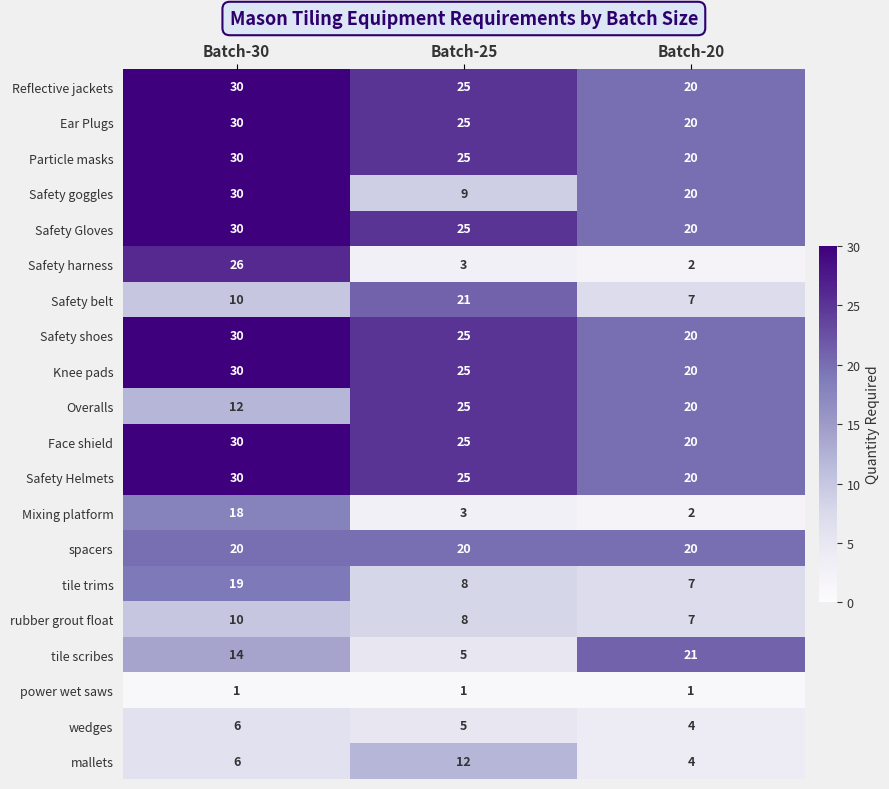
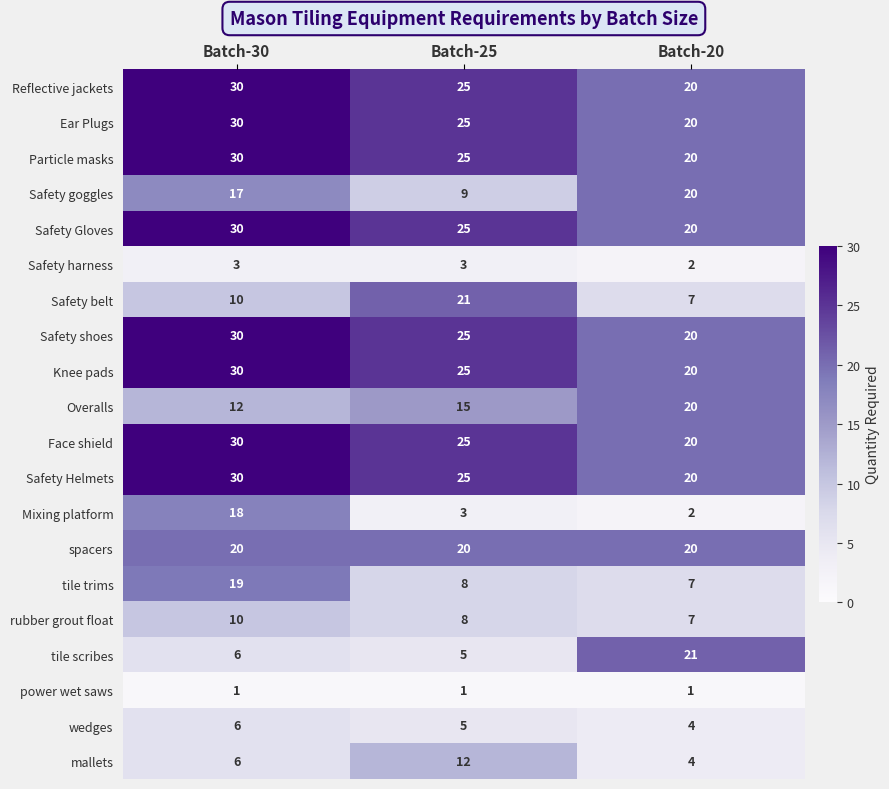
  {
    "Reflective jackets": {
      "Batch-30": 30,
      "Batch-25": 25,
      "Batch-20": 20
    },
    "Ear Plugs": {
      "Batch-30": 30,
      "Batch-25": 25,
      "Batch-20": 20
    },
    "Particle masks": {
      "Batch-30": 30,
      "Batch-25": 25,
      "Batch-20": 20
    },
    "Safety goggles": {
-     "Batch-30": 30,
+     "Batch-30": 17,
      "Batch-25": 9,
      "Batch-20": 20
    },
    "Safety Gloves": {
      "Batch-30": 30,
      "Batch-25": 25,
      "Batch-20": 20
    },
    "Safety harness": {
-     "Batch-30": 26,
+     "Batch-30": 3,
      "Batch-25": 3,
      "Batch-20": 2
    },
    "Safety belt": {
      "Batch-30": 10,
      "Batch-25": 21,
      "Batch-20": 7
    },
    "Safety shoes": {
      "Batch-30": 30,
      "Batch-25": 25,
      "Batch-20": 20
    },
    "Knee pads": {
      "Batch-30": 30,
      "Batch-25": 25,
      "Batch-20": 20
    },
    "Overalls": {
      "Batch-30": 12,
-     "Batch-25": 25,
+     "Batch-25": 15,
      "Batch-20": 20
    },
    "Face shield": {
      "Batch-30": 30,
      "Batch-25": 25,
      "Batch-20": 20
    },
    "Safety Helmets": {
      "Batch-30": 30,
      "Batch-25": 25,
      "Batch-20": 20
    },
    "Mixing platform": {
      "Batch-30": 18,
      "Batch-25": 3,
      "Batch-20": 2
    },
    "spacers": {
      "Batch-30": 20,
      "Batch-25": 20,
      "Batch-20": 20
    },
    "tile trims": {
      "Batch-30": 19,
      "Batch-25": 8,
      "Batch-20": 7
    },
    "rubber grout float": {
      "Batch-30": 10,
      "Batch-25": 8,
      "Batch-20": 7
    },
    "tile scribes": {
-     "Batch-30": 14,
+     "Batch-30": 6,
      "Batch-25": 5,
      "Batch-20": 21
    },
    "power wet saws": {
      "Batch-30": 1,
      "Batch-25": 1,
      "Batch-20": 1
    },
    "wedges": {
      "Batch-30": 6,
      "Batch-25": 5,
      "Batch-20": 4
    },
    "mallets": {
      "Batch-30": 6,
      "Batch-25": 12,
      "Batch-20": 4
    }
  }
